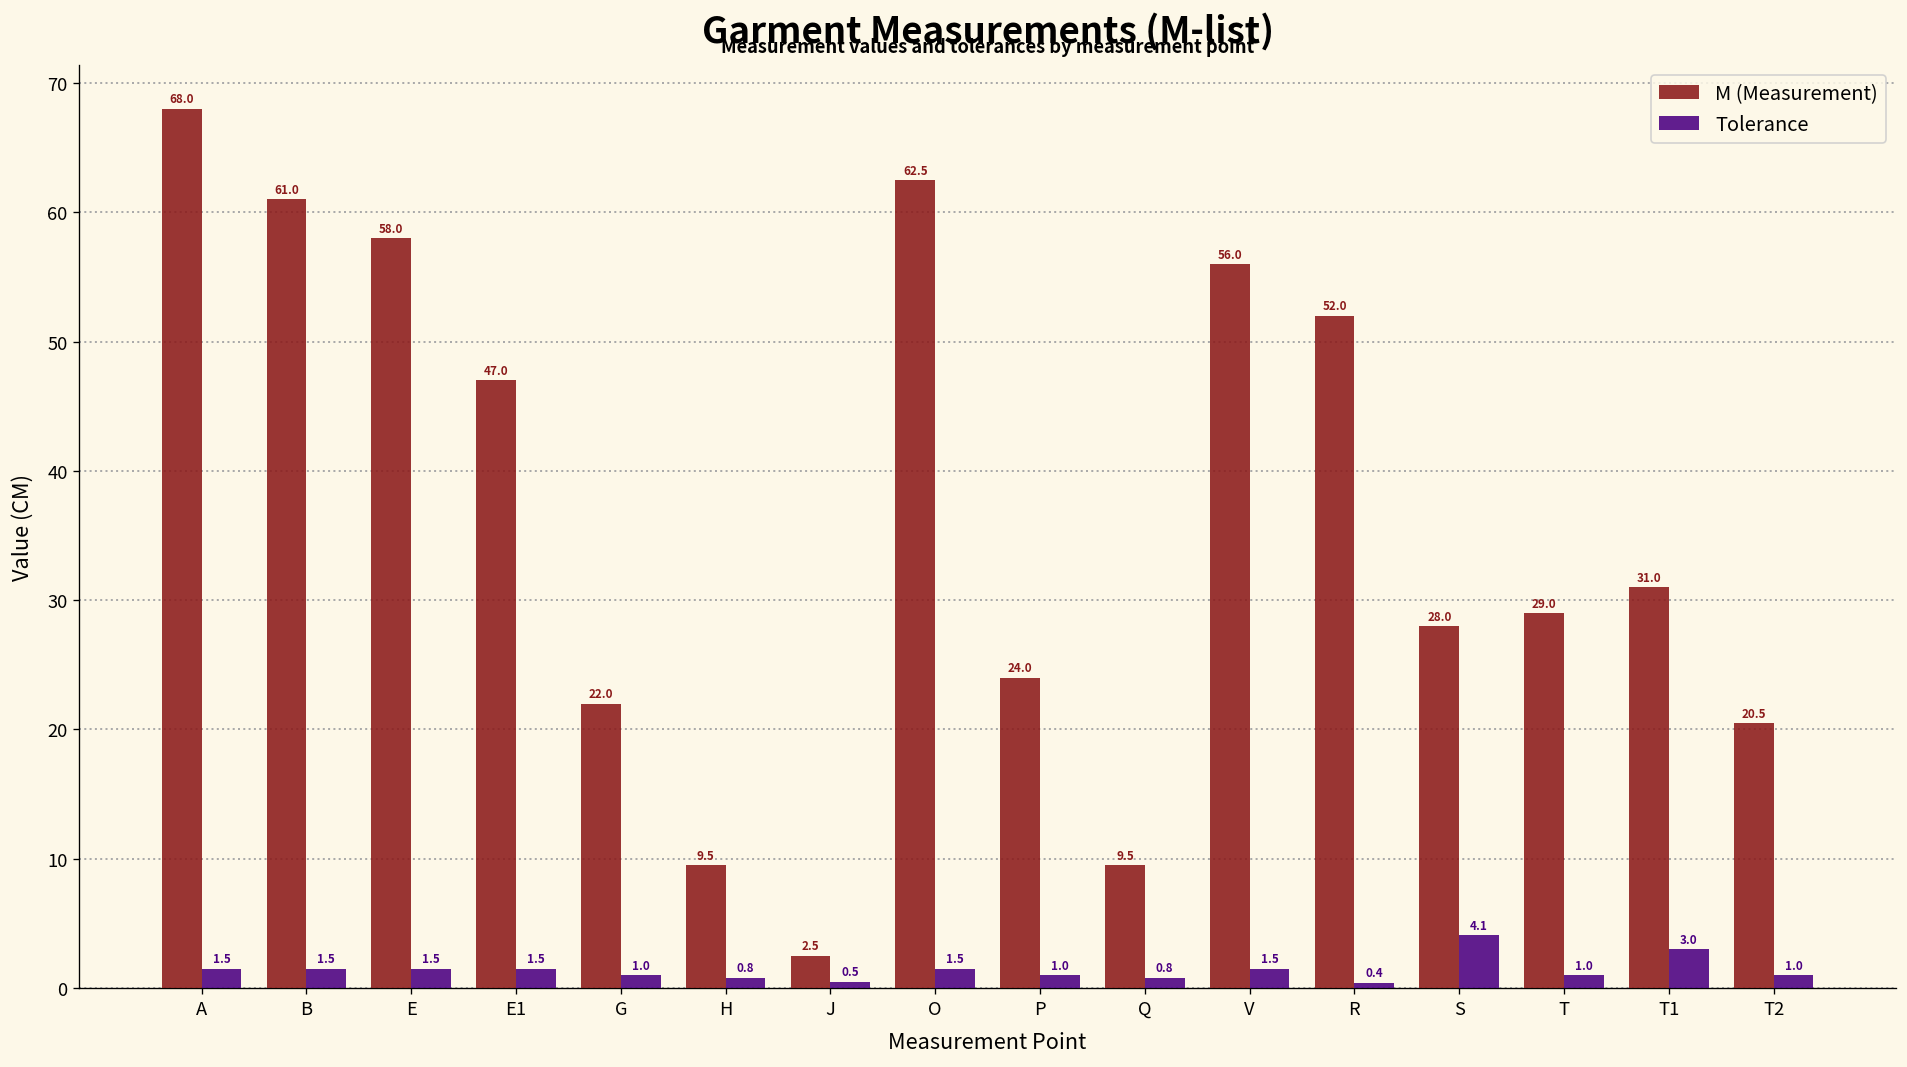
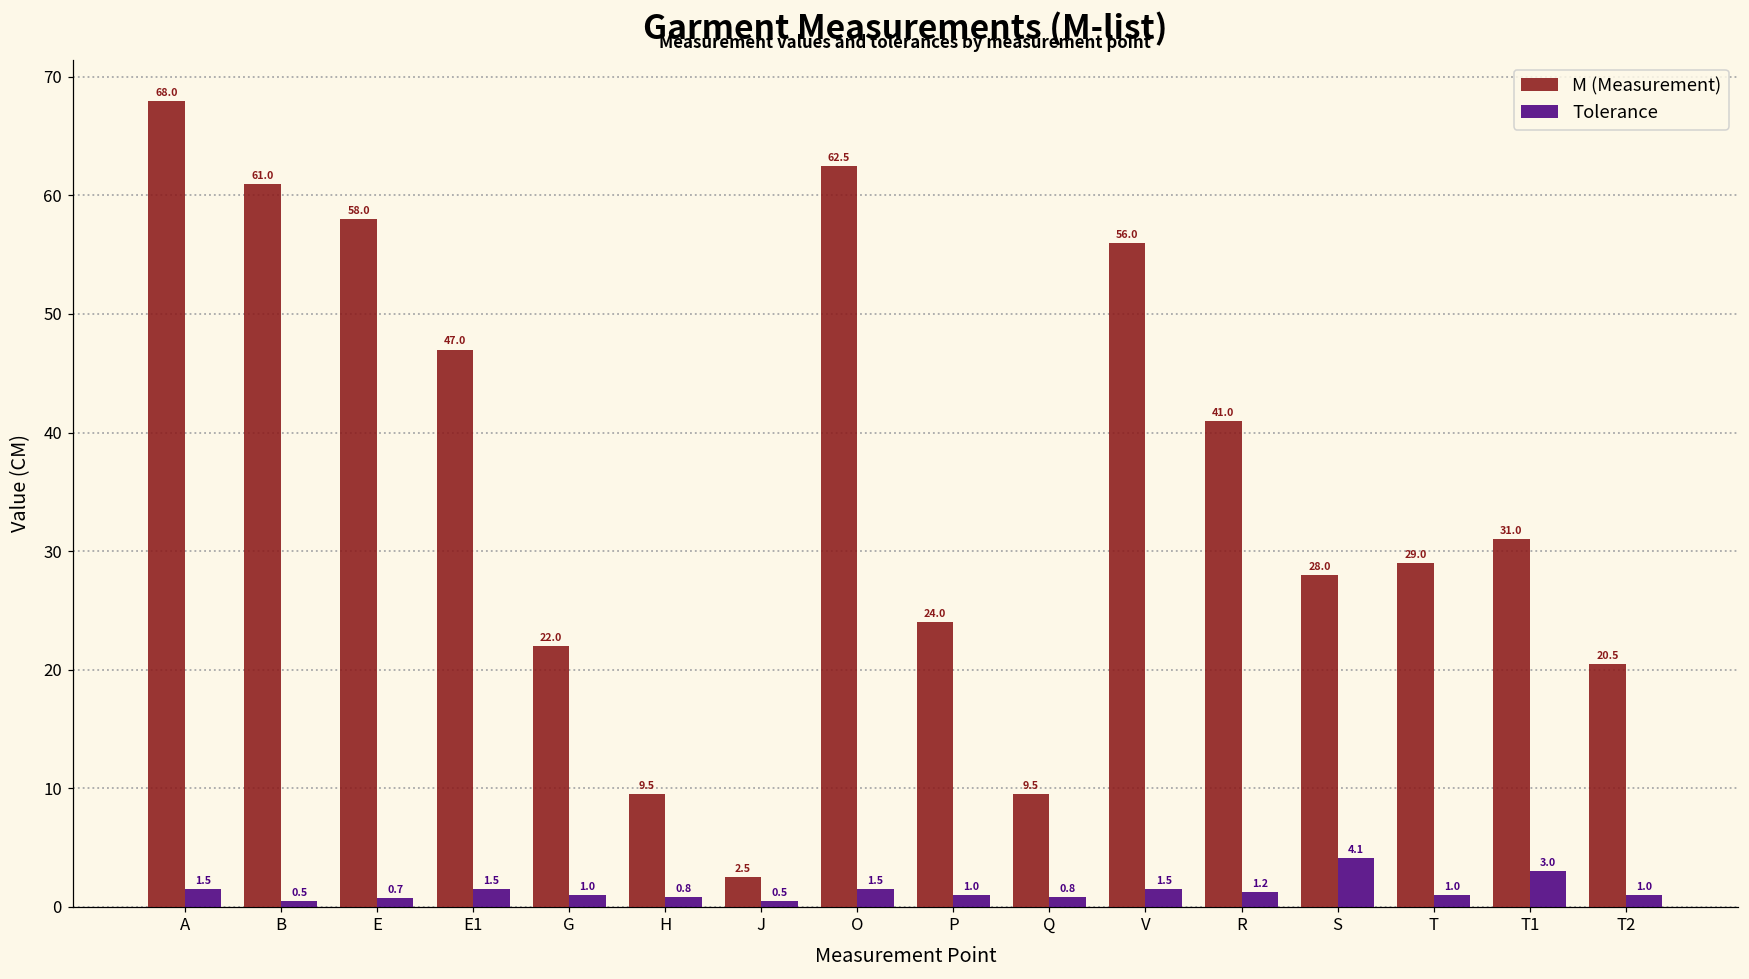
  {
    "M (Measurement)": {
      "A": 68.0,
      "B": 61.0,
      "E": 58.0,
      "E1": 47.0,
      "G": 22.0,
      "H": 9.5,
      "J": 2.5,
      "O": 62.5,
      "P": 24.0,
      "Q": 9.5,
      "V": 56.0,
-     "R": 52.0,
+     "R": 41.0,
      "S": 28.0,
      "T": 29.0,
      "T1": 31.0,
      "T2": 20.5
    },
    "Tolerance": {
      "A": 1.5,
-     "B": 1.5,
-     "E": 1.5,
+     "B": 0.5,
+     "E": 0.7,
      "E1": 1.5,
      "G": 1.0,
      "H": 0.8,
      "J": 0.5,
      "O": 1.5,
      "P": 1.0,
      "Q": 0.8,
      "V": 1.5,
-     "R": 0.4,
+     "R": 1.2,
      "S": 4.1,
      "T": 1.0,
      "T1": 3.0,
      "T2": 1.0
    }
  }
